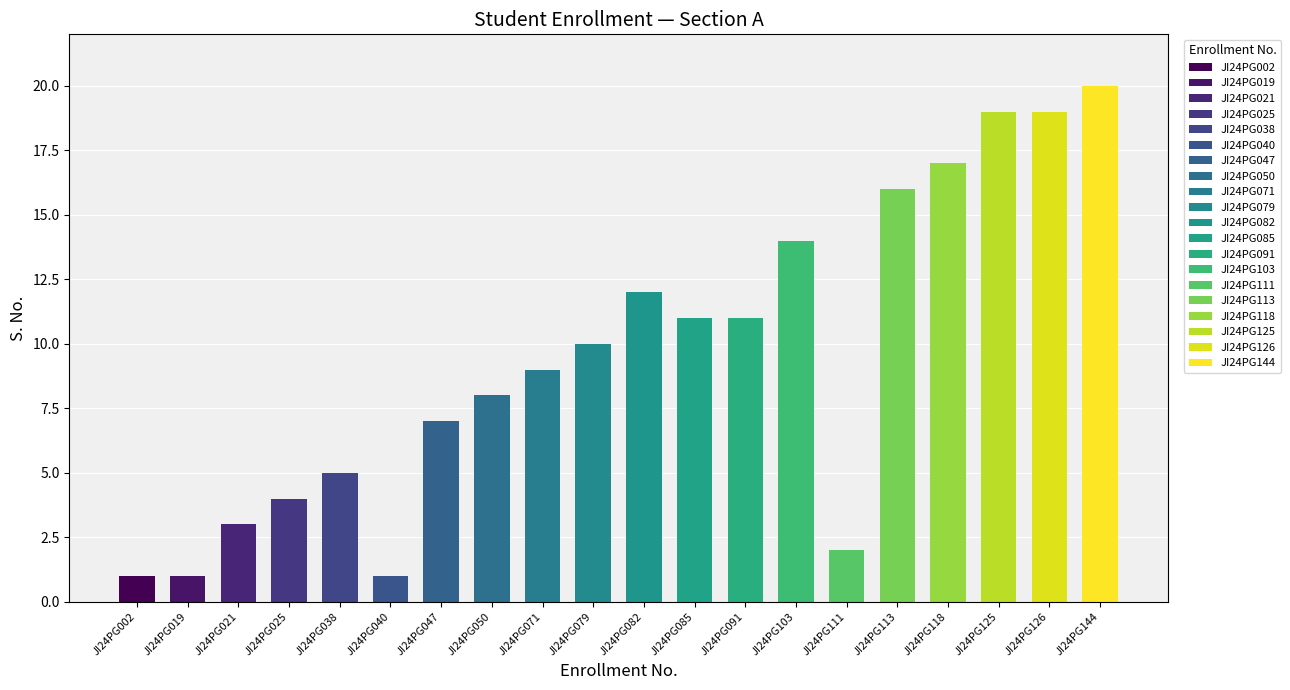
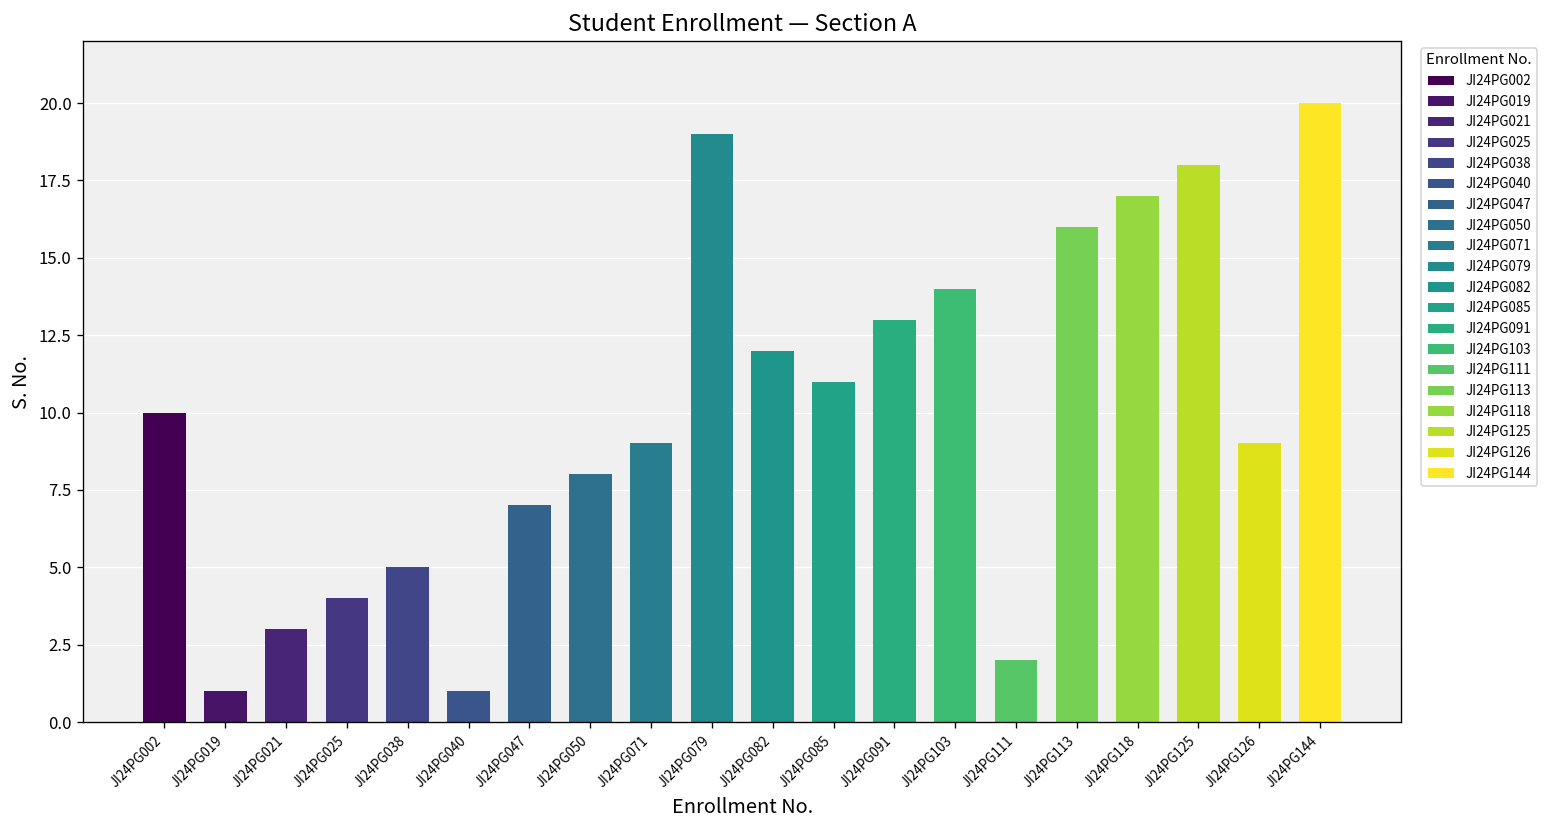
  {
-   "JI24PG002": 1,
+   "JI24PG002": 10,
    "JI24PG019": 1,
    "JI24PG021": 3,
    "JI24PG025": 4,
    "JI24PG038": 5,
    "JI24PG040": 1,
    "JI24PG047": 7,
    "JI24PG050": 8,
    "JI24PG071": 9,
-   "JI24PG079": 10,
+   "JI24PG079": 19,
    "JI24PG082": 12,
    "JI24PG085": 11,
-   "JI24PG091": 11,
+   "JI24PG091": 13,
    "JI24PG103": 14,
    "JI24PG111": 2,
    "JI24PG113": 16,
    "JI24PG118": 17,
-   "JI24PG125": 19,
-   "JI24PG126": 19,
+   "JI24PG125": 18,
+   "JI24PG126": 9,
    "JI24PG144": 20
  }
